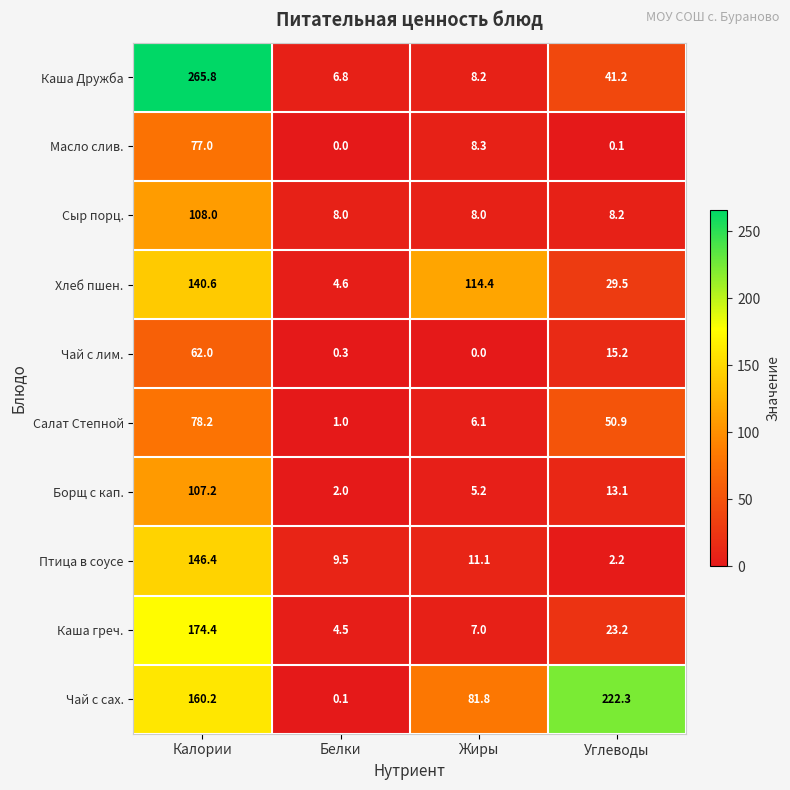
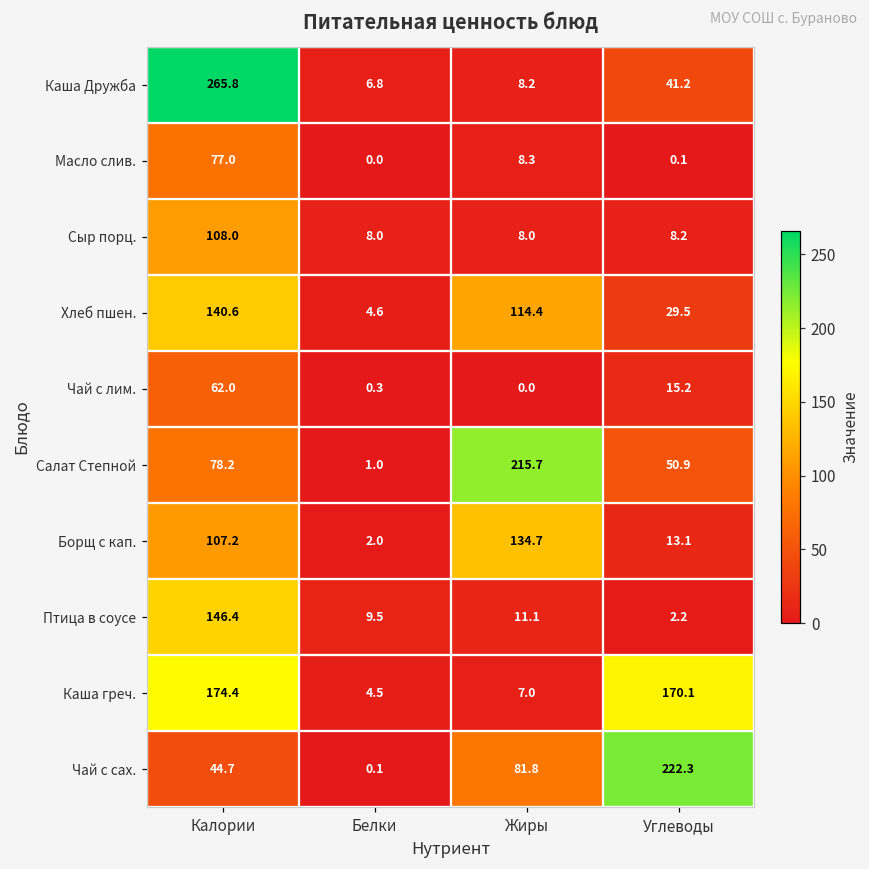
  {
    "Каша Дружба": {
      "Калории": 265.8,
      "Белки": 6.8,
      "Жиры": 8.2,
      "Углеводы": 41.2
    },
    "Масло слив.": {
      "Калории": 77.0,
      "Белки": 0.0,
      "Жиры": 8.3,
      "Углеводы": 0.1
    },
    "Сыр порц.": {
      "Калории": 108.0,
      "Белки": 8.0,
      "Жиры": 8.0,
      "Углеводы": 8.2
    },
    "Хлеб пшен.": {
      "Калории": 140.6,
      "Белки": 4.6,
      "Жиры": 114.4,
      "Углеводы": 29.5
    },
    "Чай с лим.": {
      "Калории": 62.0,
      "Белки": 0.3,
      "Жиры": 0.0,
      "Углеводы": 15.2
    },
    "Салат Степной": {
      "Калории": 78.2,
      "Белки": 1.0,
-     "Жиры": 6.1,
+     "Жиры": 215.7,
      "Углеводы": 50.9
    },
    "Борщ с кап.": {
      "Калории": 107.2,
      "Белки": 2.0,
-     "Жиры": 5.2,
+     "Жиры": 134.7,
      "Углеводы": 13.1
    },
    "Птица в соусе": {
      "Калории": 146.4,
      "Белки": 9.5,
      "Жиры": 11.1,
      "Углеводы": 2.2
    },
    "Каша греч.": {
      "Калории": 174.4,
      "Белки": 4.5,
      "Жиры": 7.0,
-     "Углеводы": 23.2
+     "Углеводы": 170.1
    },
    "Чай с сах.": {
-     "Калории": 160.2,
+     "Калории": 44.7,
      "Белки": 0.1,
      "Жиры": 81.8,
      "Углеводы": 222.3
    }
  }
